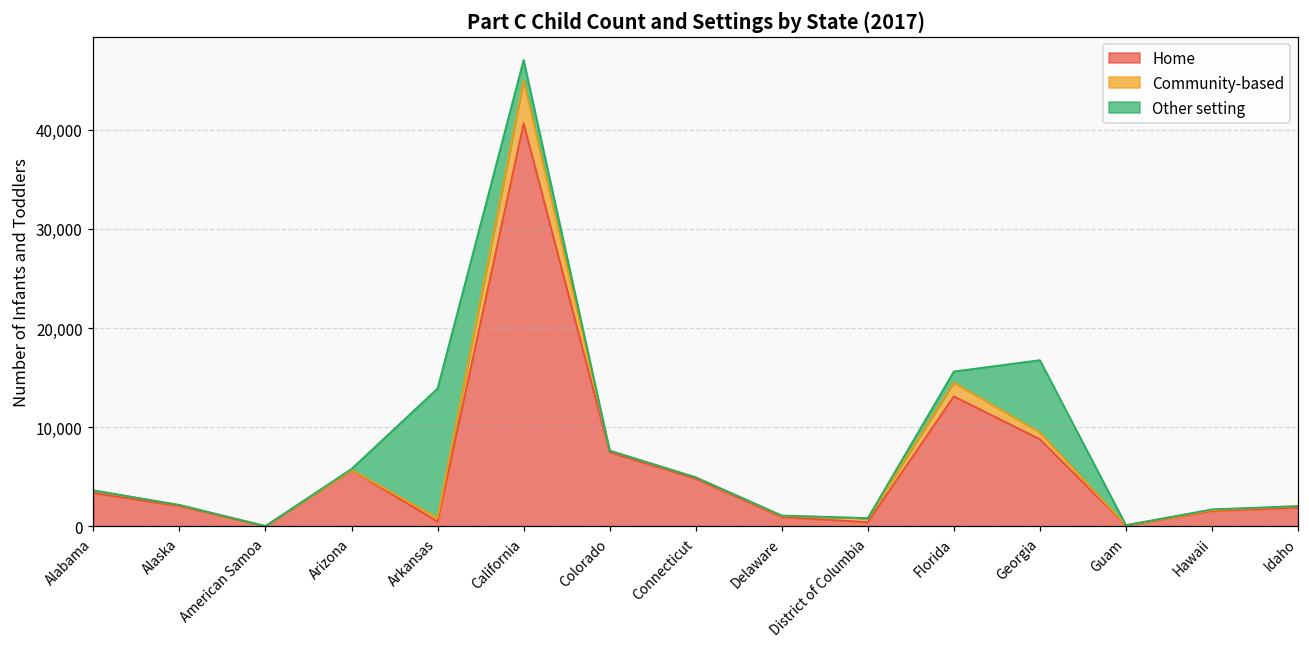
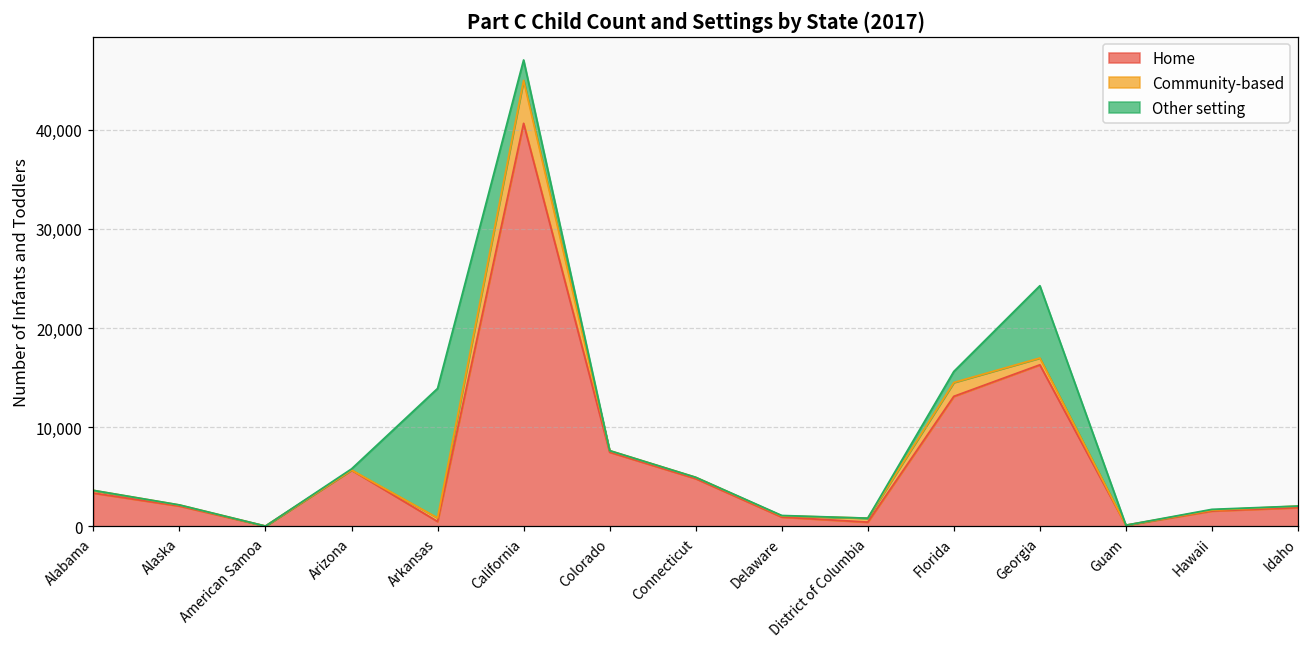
  {
    "Home": {
      "Arkansas": "0",
      "California": "41,000",
      "District of Columbia": "0",
      "Florida": "13,000",
-     "Georgia": "9,000"
+     "Georgia": "16,000"
    },
    "Community-based": {
      "Arkansas": "0",
      "California": "4,000",
      "Florida": "1,000",
      "Georgia": "1,000"
    },
    "Other setting": {
      "Arkansas": "13,000",
      "California": "2,000",
      "Florida": "1,000",
      "Georgia": "7,000"
    }
  }
